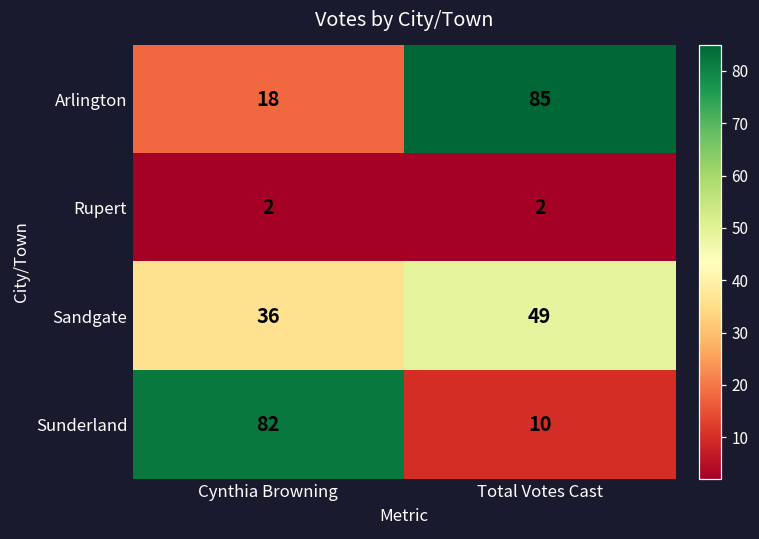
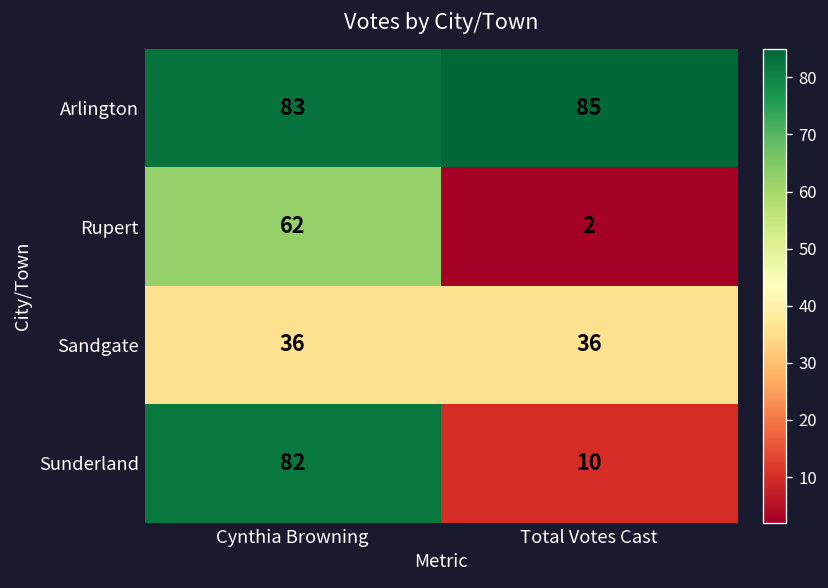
  {
    "Arlington": {
-     "Cynthia Browning": 18,
+     "Cynthia Browning": 83,
      "Total Votes Cast": 85
    },
    "Rupert": {
-     "Cynthia Browning": 2,
+     "Cynthia Browning": 62,
      "Total Votes Cast": 2
    },
    "Sandgate": {
      "Cynthia Browning": 36,
-     "Total Votes Cast": 49
+     "Total Votes Cast": 36
    },
    "Sunderland": {
      "Cynthia Browning": 82,
      "Total Votes Cast": 10
    }
  }
